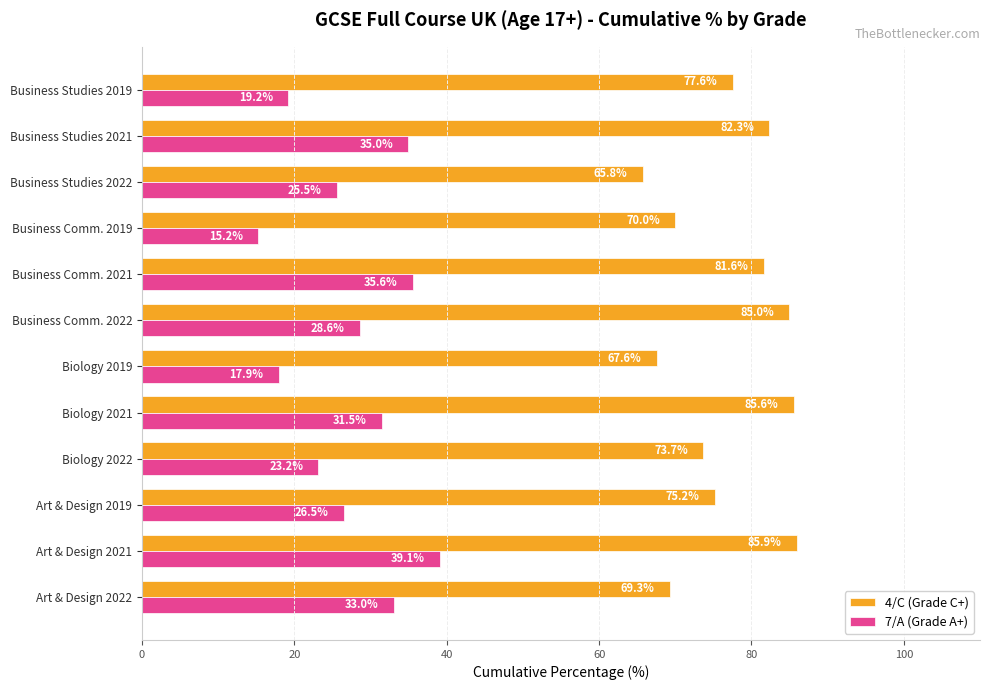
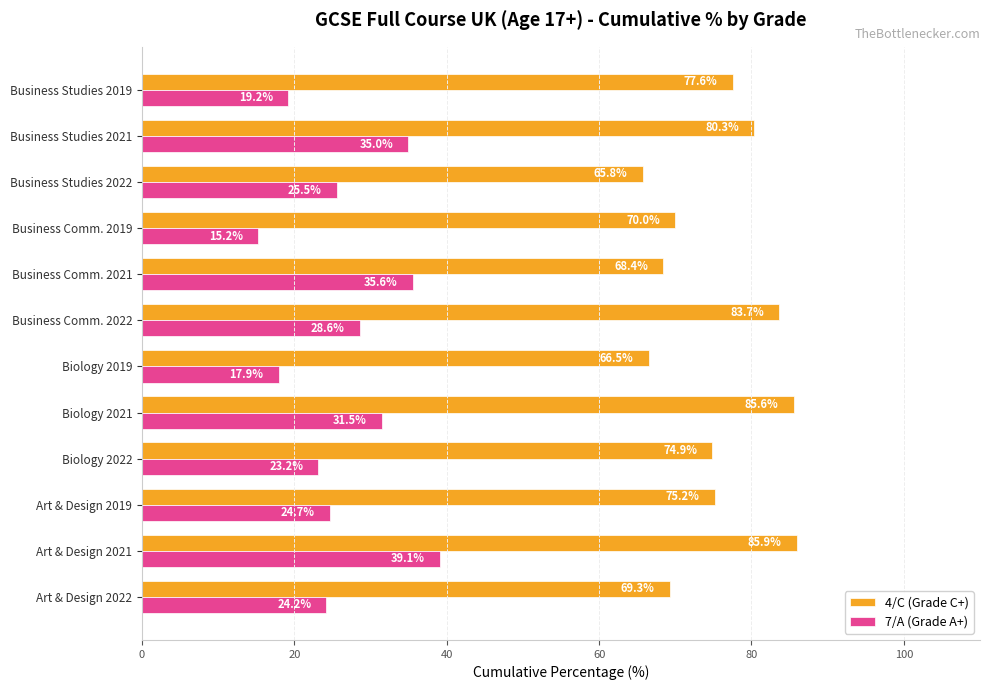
  {
    "4/C (Grade C+)": {
      "Business Studies 2019": "77.6%",
-     "Business Studies 2021": "82.3%",
+     "Business Studies 2021": "80.3%",
      "Business Studies 2022": "65.8%",
      "Business Comm. 2019": "70.0%",
-     "Business Comm. 2021": "81.6%",
-     "Business Comm. 2022": "85.0%",
-     "Biology 2019": "67.6%",
+     "Business Comm. 2021": "68.4%",
+     "Business Comm. 2022": "83.7%",
+     "Biology 2019": "66.5%",
      "Biology 2021": "85.6%",
-     "Biology 2022": "73.7%",
+     "Biology 2022": "74.9%",
      "Art & Design 2019": "75.2%",
      "Art & Design 2021": "85.9%",
      "Art & Design 2022": "69.3%"
    },
    "7/A (Grade A+)": {
      "Business Studies 2019": "19.2%",
      "Business Studies 2021": "35.0%",
      "Business Studies 2022": "25.5%",
      "Business Comm. 2019": "15.2%",
      "Business Comm. 2021": "35.6%",
      "Business Comm. 2022": "28.6%",
      "Biology 2019": "17.9%",
      "Biology 2021": "31.5%",
      "Biology 2022": "23.2%",
-     "Art & Design 2019": "26.5%",
+     "Art & Design 2019": "24.7%",
      "Art & Design 2021": "39.1%",
-     "Art & Design 2022": "33.0%"
+     "Art & Design 2022": "24.2%"
    }
  }
